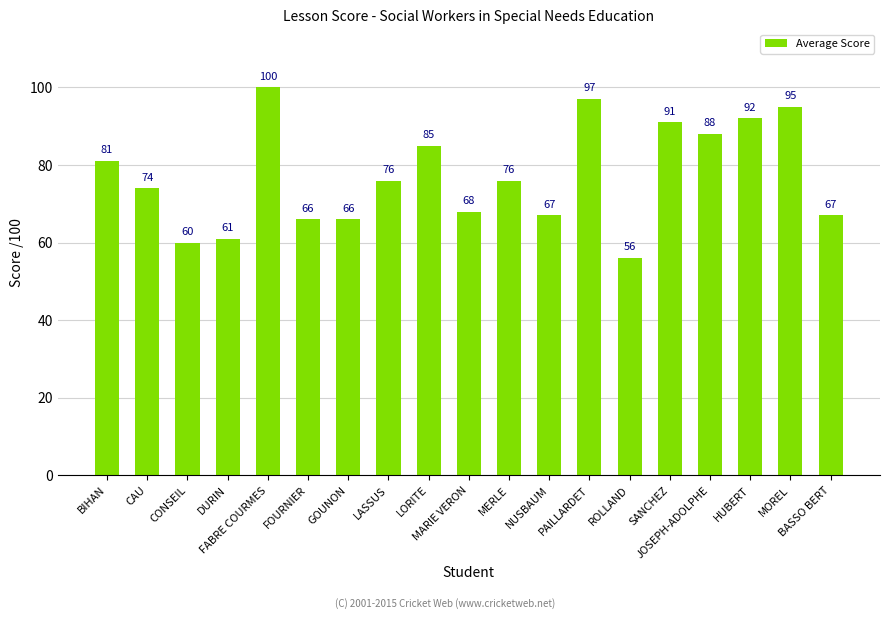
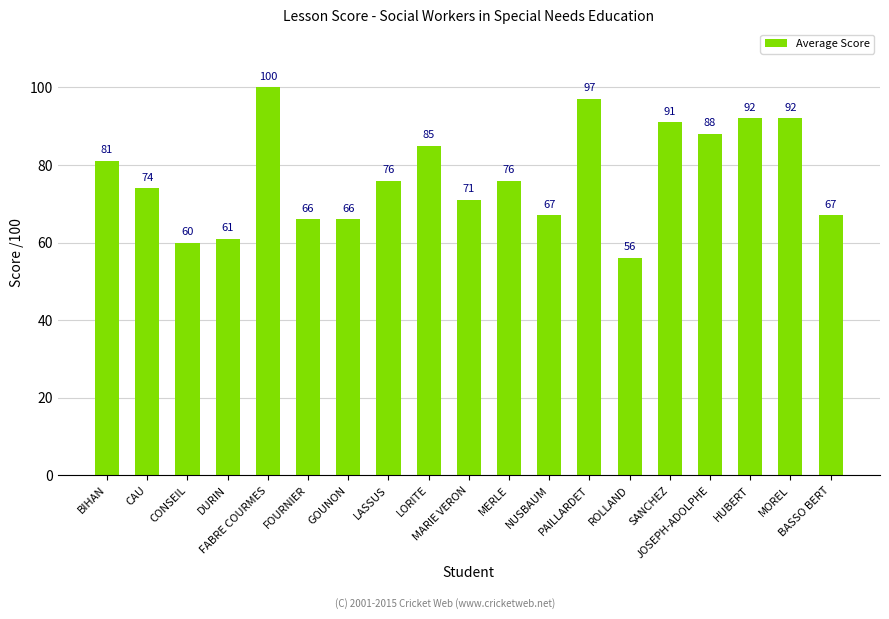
  {
    "BIHAN": 81,
    "CAU": 74,
    "CONSEIL": 60,
    "DURIN": 61,
    "FABRE COURMES": 100,
    "FOURNIER": 66,
    "GOUNON": 66,
    "LASSUS": 76,
    "LORITE": 85,
-   "MARIE VERON": 68,
+   "MARIE VERON": 71,
    "MERLE": 76,
    "NUSBAUM": 67,
    "PAILLARDET": 97,
    "ROLLAND": 56,
    "SANCHEZ": 91,
    "JOSEPH-ADOLPHE": 88,
    "HUBERT": 92,
-   "MOREL": 95,
+   "MOREL": 92,
    "BASSO BERT": 67
  }
